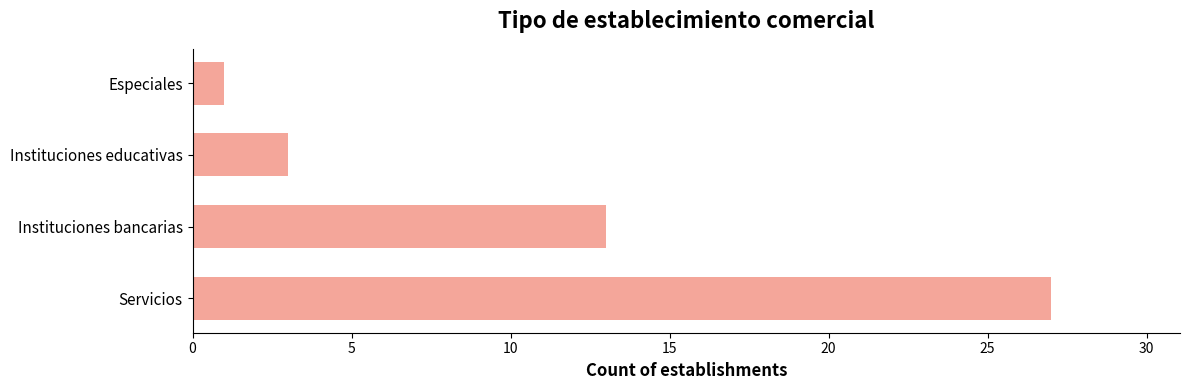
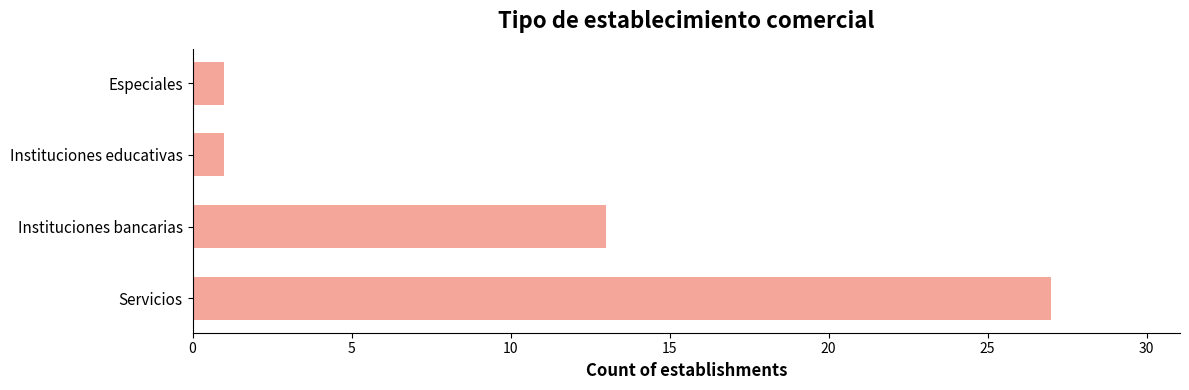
  {
    "Especiales": 1,
-   "Instituciones educativas": 3,
+   "Instituciones educativas": 1,
    "Instituciones bancarias": 13,
    "Servicios": 27
  }
